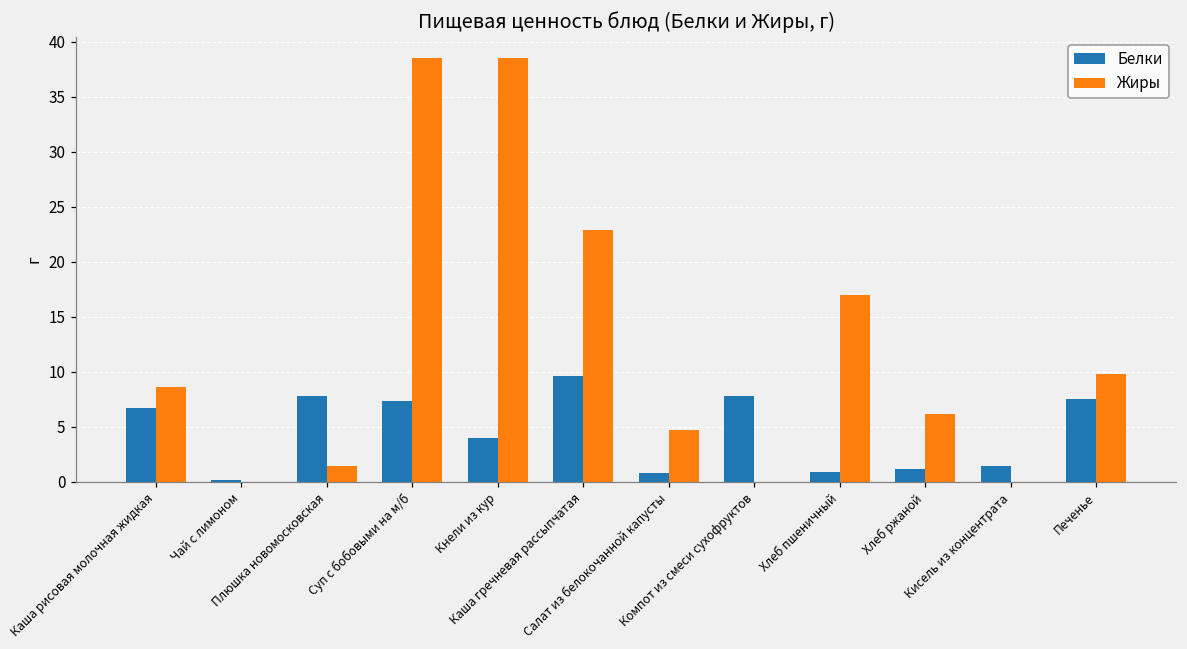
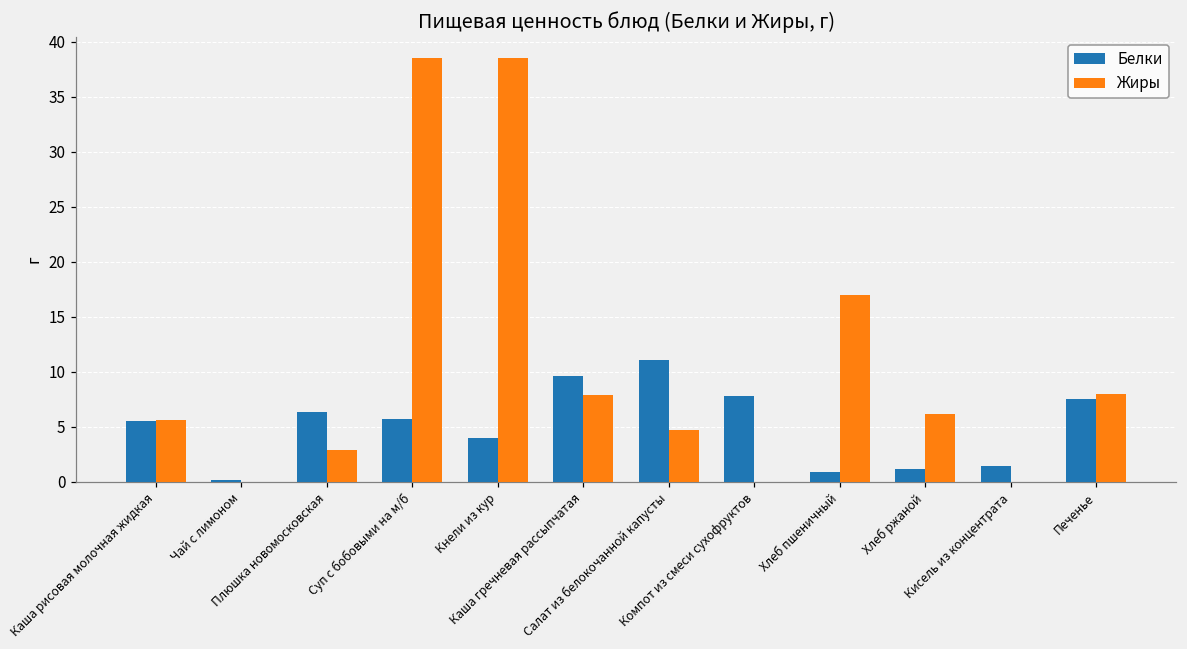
  {
    "Белки": {
-     "Каша рисовая молочная жидкая": 7,
-     "Плюшка новомосковская": 8,
-     "Суп с бобовыми на м/б": 7,
+     "Каша рисовая молочная жидкая": 6,
+     "Плюшка новомосковская": 6,
+     "Суп с бобовыми на м/б": 6,
      "Кнели из кур": 4,
      "Каша гречневая рассыпчатая": 10,
-     "Салат из белокочанной капусты": 1,
+     "Салат из белокочанной капусты": 11,
      "Компот из смеси сухофруктов": 8,
      "Хлеб пшеничный": 1,
      "Хлеб ржаной": 1,
      "Кисель из концентрата": 1,
      "Печенье": 8
    },
    "Жиры": {
-     "Каша рисовая молочная жидкая": 9,
+     "Каша рисовая молочная жидкая": 6,
      "Чай с лимоном": 0,
-     "Плюшка новомосковская": 1,
+     "Плюшка новомосковская": 3,
      "Суп с бобовыми на м/б": 39,
      "Кнели из кур": 39,
-     "Каша гречневая рассыпчатая": 23,
+     "Каша гречневая рассыпчатая": 8,
      "Салат из белокочанной капусты": 5,
      "Компот из смеси сухофруктов": 0,
      "Хлеб пшеничный": 17,
      "Хлеб ржаной": 6,
      "Кисель из концентрата": 0,
-     "Печенье": 10
+     "Печенье": 8
    }
  }
